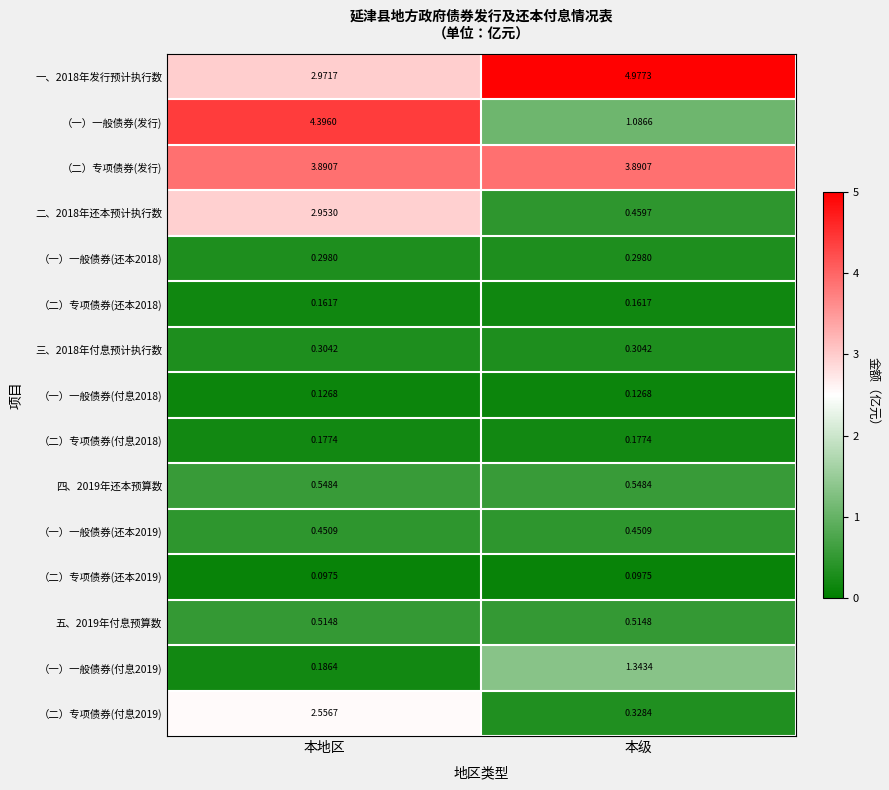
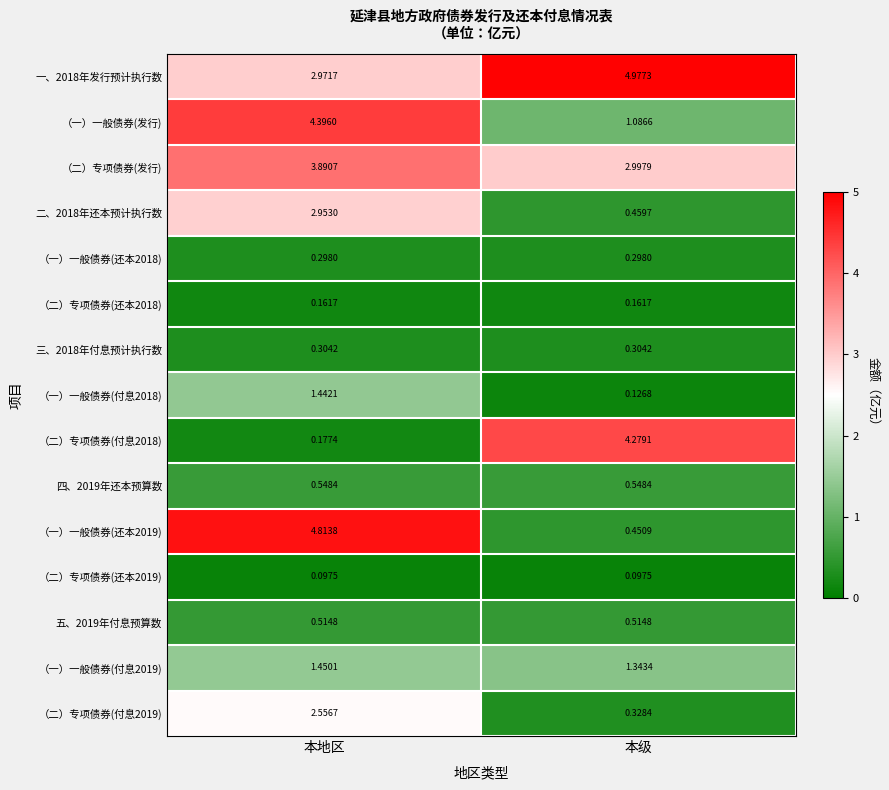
  {
    "一、2018年发行预计执行数": {
      "本地区": 2.9717,
      "本级": 4.9773
    },
    "（一）一般债券(发行)": {
      "本地区": 4.3960,
      "本级": 1.0866
    },
    "（二）专项债券(发行)": {
      "本地区": 3.8907,
-     "本级": 3.8907
+     "本级": 2.9979
    },
    "二、2018年还本预计执行数": {
      "本地区": 2.9530,
      "本级": 0.4597
    },
    "（一）一般债券(还本2018)": {
      "本地区": 0.2980,
      "本级": 0.2980
    },
    "（二）专项债券(还本2018)": {
      "本地区": 0.1617,
      "本级": 0.1617
    },
    "三、2018年付息预计执行数": {
      "本地区": 0.3042,
      "本级": 0.3042
    },
    "（一）一般债券(付息2018)": {
-     "本地区": 0.1268,
+     "本地区": 1.4421,
      "本级": 0.1268
    },
    "（二）专项债券(付息2018)": {
      "本地区": 0.1774,
-     "本级": 0.1774
+     "本级": 4.2791
    },
    "四、2019年还本预算数": {
      "本地区": 0.5484,
      "本级": 0.5484
    },
    "（一）一般债券(还本2019)": {
-     "本地区": 0.4509,
+     "本地区": 4.8138,
      "本级": 0.4509
    },
    "（二）专项债券(还本2019)": {
      "本地区": 0.0975,
      "本级": 0.0975
    },
    "五、2019年付息预算数": {
      "本地区": 0.5148,
      "本级": 0.5148
    },
    "（一）一般债券(付息2019)": {
-     "本地区": 0.1864,
+     "本地区": 1.4501,
      "本级": 1.3434
    },
    "（二）专项债券(付息2019)": {
      "本地区": 2.5567,
      "本级": 0.3284
    }
  }
